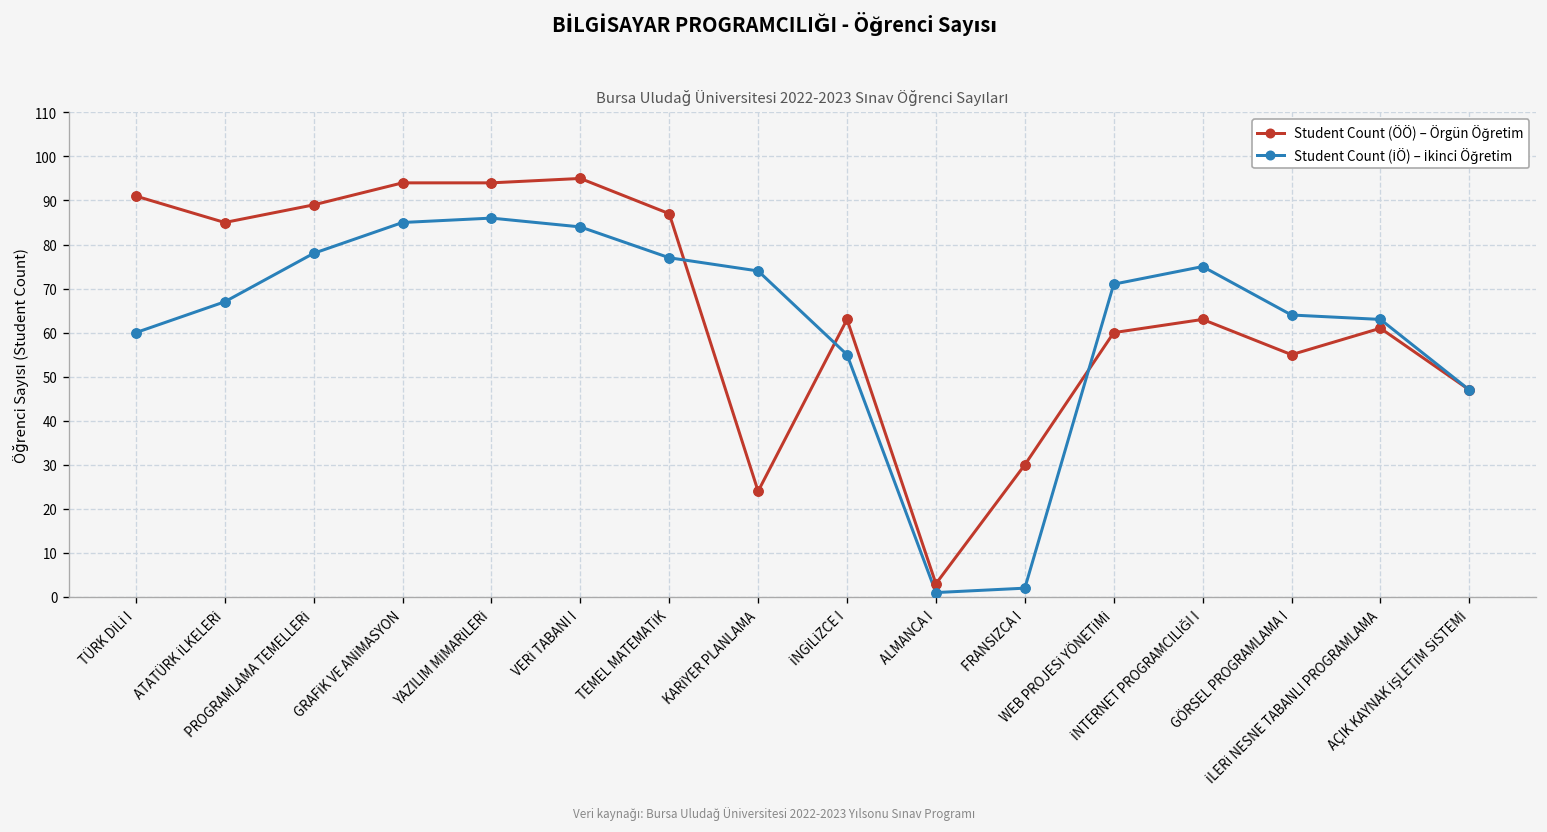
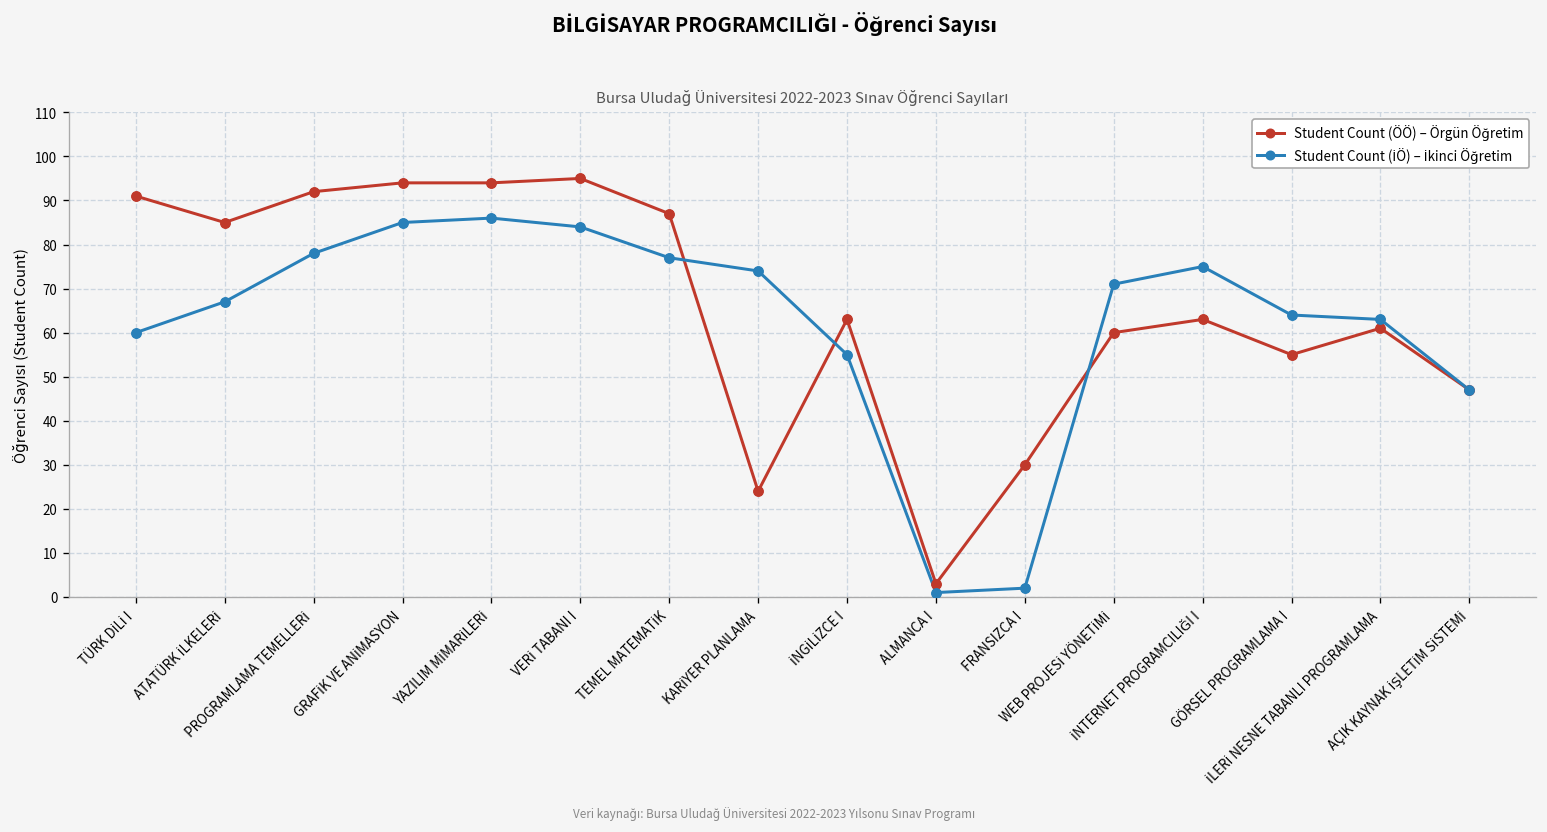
  {
    "Student Count (ÖÖ) – Örgün Öğretim": {
      "TÜRK DİLİ I": 91,
      "ATATÜRK İLKELERİ": 85,
-     "PROGRAMLAMA TEMELLERİ": 89,
+     "PROGRAMLAMA TEMELLERİ": 92,
      "GRAFİK VE ANİMASYON": 94,
      "YAZILIM MİMARİLERİ": 94,
      "VERİ TABANI I": 95,
      "TEMEL MATEMATİK": 87,
      "KARİYER PLANLAMA": 24,
      "İNGİLİZCE I": 63,
      "ALMANCA I": 3,
      "FRANSIZCA I": 30,
      "WEB PROJESİ YÖNETİMİ": 60,
      "İNTERNET PROGRAMCILIĞI I": 63,
      "GÖRSEL PROGRAMLAMA I": 55,
      "İLERİ NESNE TABANLI PROGRAMLAMA": 61
    },
    "Student Count (İÖ) – İkinci Öğretim": {
      "TÜRK DİLİ I": 60,
      "ATATÜRK İLKELERİ": 67,
      "PROGRAMLAMA TEMELLERİ": 78,
      "GRAFİK VE ANİMASYON": 85,
      "YAZILIM MİMARİLERİ": 86,
      "VERİ TABANI I": 84,
      "TEMEL MATEMATİK": 77,
      "KARİYER PLANLAMA": 74,
      "İNGİLİZCE I": 55,
      "ALMANCA I": 1,
      "FRANSIZCA I": 2,
      "WEB PROJESİ YÖNETİMİ": 71,
      "İNTERNET PROGRAMCILIĞI I": 75,
      "GÖRSEL PROGRAMLAMA I": 64,
      "İLERİ NESNE TABANLI PROGRAMLAMA": 63
    }
  }
